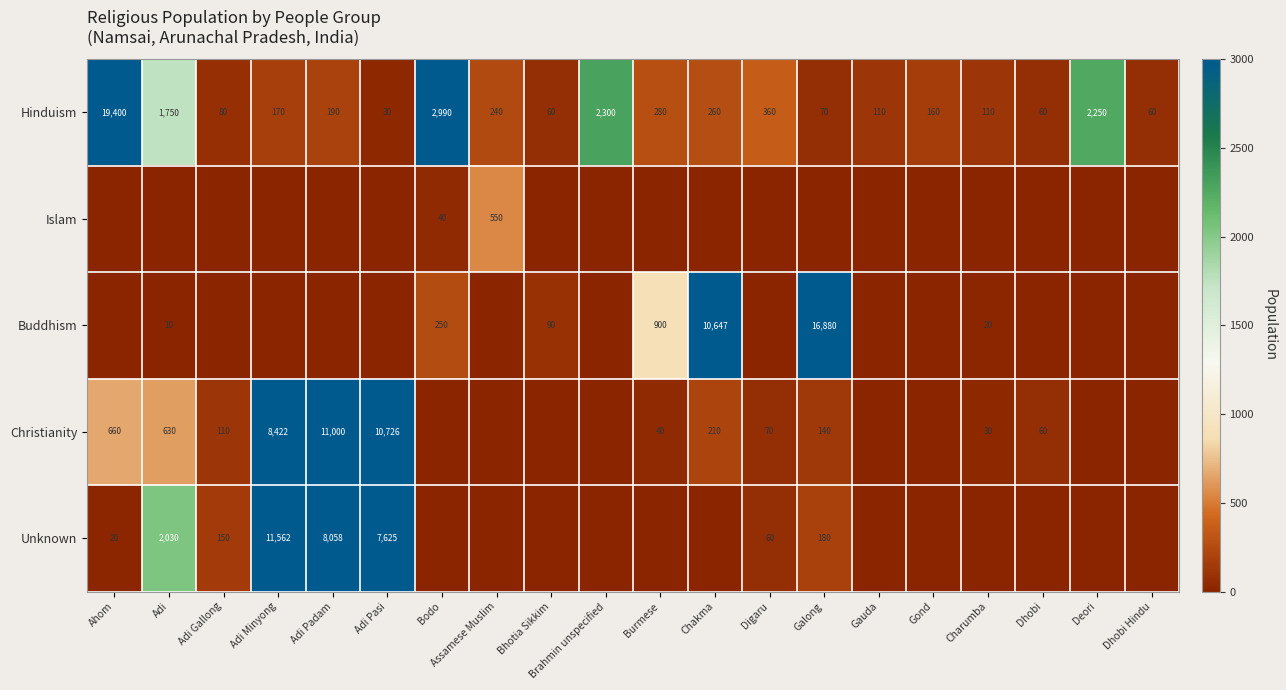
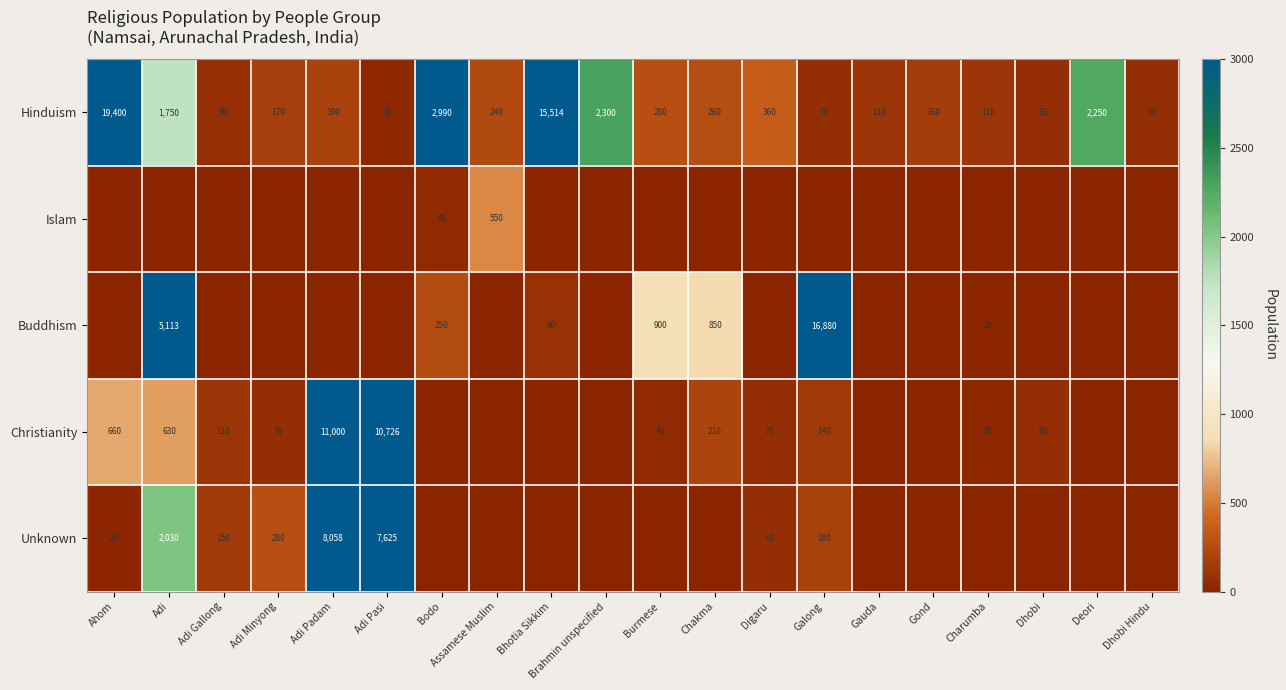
  {
    "Hinduism": {
      "Ahom": "19,400",
      "Adi": "1,750",
      "Adi Gallong": "80",
      "Adi Minyong": "170",
      "Adi Padam": "190",
      "Adi Pasi": "30",
      "Bodo": "2,990",
      "Assamese Muslim": "240",
-     "Bhotia Sikkim": "60",
+     "Bhotia Sikkim": "15,514",
      "Brahmin unspecified": "2,300",
      "Burmese": "280",
      "Chakma": "260",
      "Digaru": "360",
      "Galong": "70",
      "Gauda": "110",
      "Gond": "160",
      "Charumba": "110",
      "Dhobi": "60",
      "Deori": "2,250",
      "Dhobi Hindu": "60"
    },
    "Islam": {
      "Bodo": "40",
      "Assamese Muslim": "550"
    },
    "Buddhism": {
-     "Adi": "10",
+     "Adi": "5,113",
      "Bodo": "250",
      "Bhotia Sikkim": "90",
      "Burmese": "900",
-     "Chakma": "10,647",
+     "Chakma": "850",
      "Galong": "16,880",
      "Charumba": "20"
    },
    "Christianity": {
      "Ahom": "660",
      "Adi": "630",
      "Adi Gallong": "110",
-     "Adi Minyong": "8,422",
+     "Adi Minyong": "70",
      "Adi Padam": "11,000",
      "Adi Pasi": "10,726",
      "Burmese": "40",
      "Chakma": "210",
      "Digaru": "70",
      "Galong": "140",
      "Charumba": "30",
      "Dhobi": "60"
    },
    "Unknown": {
      "Ahom": "20",
      "Adi": "2,030",
      "Adi Gallong": "150",
-     "Adi Minyong": "11,562",
+     "Adi Minyong": "280",
      "Adi Padam": "8,058",
      "Adi Pasi": "7,625",
      "Digaru": "60",
      "Galong": "180"
    }
  }
